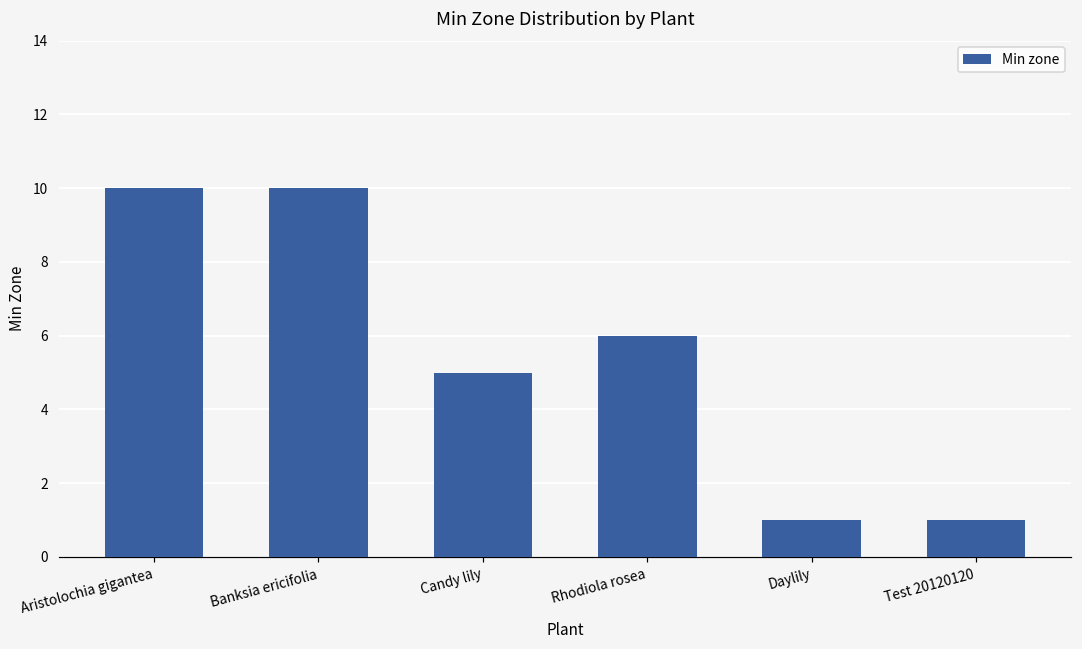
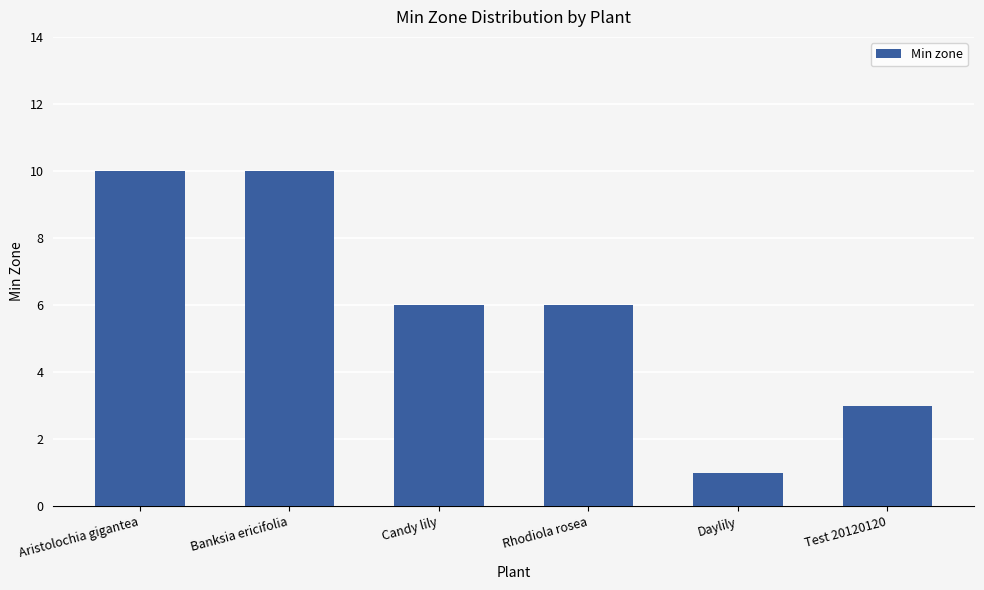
  {
    "Aristolochia gigantea": 10,
    "Banksia ericifolia": 10,
-   "Candy lily": 5,
+   "Candy lily": 6,
    "Rhodiola rosea": 6,
    "Daylily": 1,
-   "Test 20120120": 1
+   "Test 20120120": 3
  }
